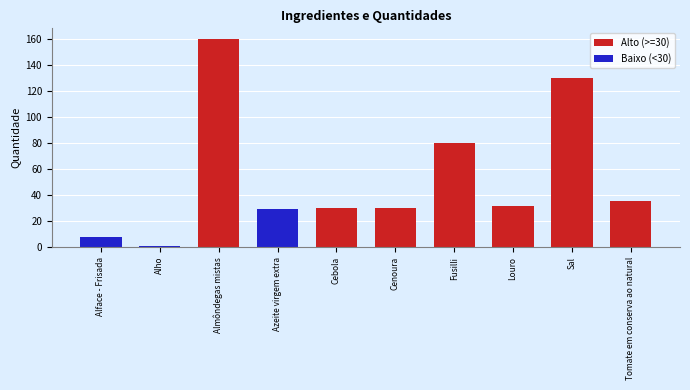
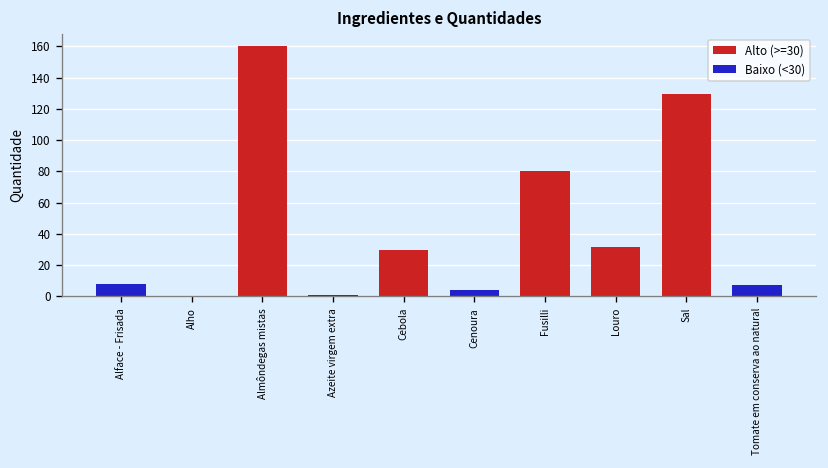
  {
    "Alface - Frisada": 8,
    "Almôndegas mistas": 160,
-   "Azeite virgem extra": 29,
+   "Azeite virgem extra": 1,
    "Cebola": 30,
-   "Cenoura": 30,
+   "Cenoura": 4,
    "Fusilli": 80,
    "Louro": 32,
    "Sal": 130,
-   "Tomate em conserva ao natural": 35
+   "Tomate em conserva ao natural": 7
  }
